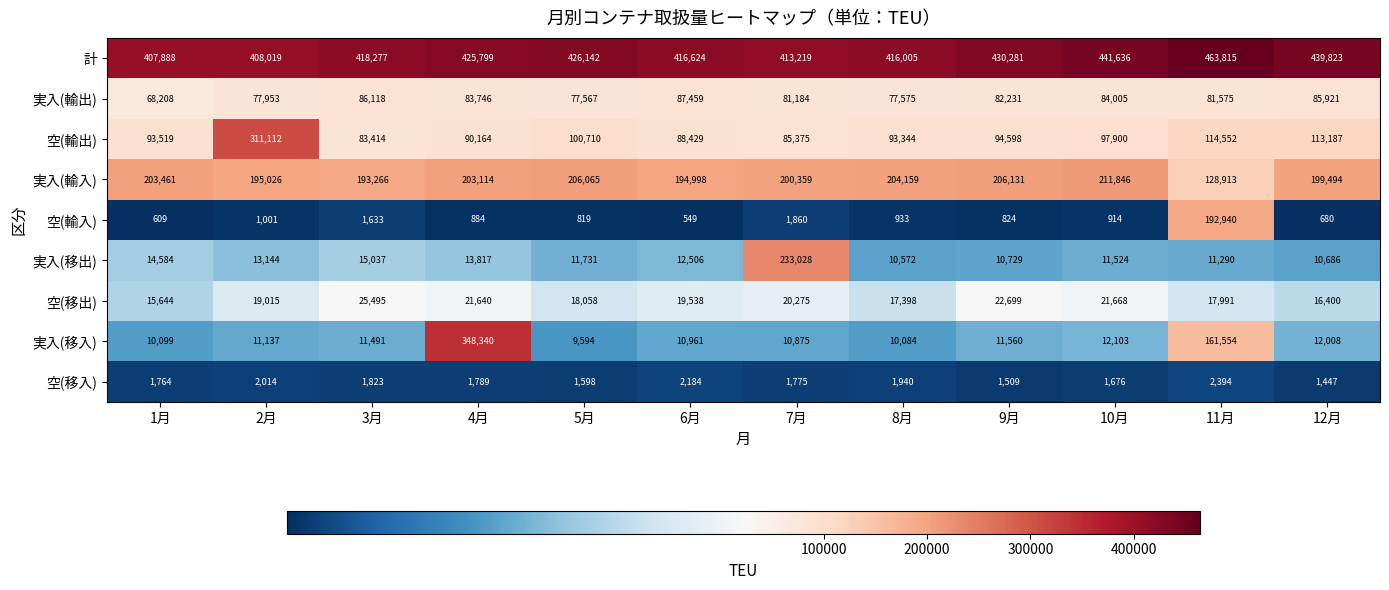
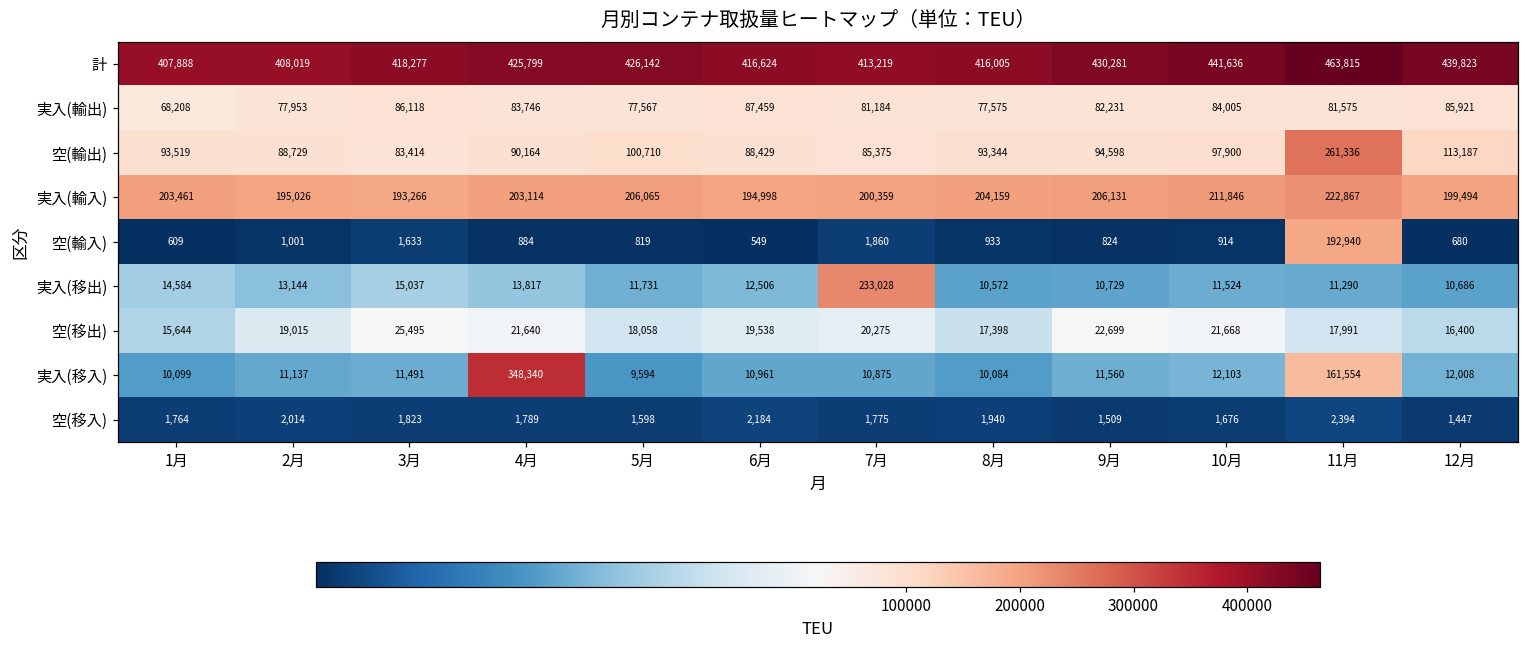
  {
    "計": {
      "1月": "407,888",
      "2月": "408,019",
      "3月": "418,277",
      "4月": "425,799",
      "5月": "426,142",
      "6月": "416,624",
      "7月": "413,219",
      "8月": "416,005",
      "9月": "430,281",
      "10月": "441,636",
      "11月": "463,815",
      "12月": "439,823"
    },
    "実入(輸出)": {
      "1月": "68,208",
      "2月": "77,953",
      "3月": "86,118",
      "4月": "83,746",
      "5月": "77,567",
      "6月": "87,459",
      "7月": "81,184",
      "8月": "77,575",
      "9月": "82,231",
      "10月": "84,005",
      "11月": "81,575",
      "12月": "85,921"
    },
    "空(輸出)": {
      "1月": "93,519",
-     "2月": "311,112",
+     "2月": "88,729",
      "3月": "83,414",
      "4月": "90,164",
      "5月": "100,710",
      "6月": "88,429",
      "7月": "85,375",
      "8月": "93,344",
      "9月": "94,598",
      "10月": "97,900",
-     "11月": "114,552",
+     "11月": "261,336",
      "12月": "113,187"
    },
    "実入(輸入)": {
      "1月": "203,461",
      "2月": "195,026",
      "3月": "193,266",
      "4月": "203,114",
      "5月": "206,065",
      "6月": "194,998",
      "7月": "200,359",
      "8月": "204,159",
      "9月": "206,131",
      "10月": "211,846",
-     "11月": "128,913",
+     "11月": "222,867",
      "12月": "199,494"
    },
    "空(輸入)": {
      "1月": "609",
      "2月": "1,001",
      "3月": "1,633",
      "4月": "884",
      "5月": "819",
      "6月": "549",
      "7月": "1,860",
      "8月": "933",
      "9月": "824",
      "10月": "914",
      "11月": "192,940",
      "12月": "680"
    },
    "実入(移出)": {
      "1月": "14,584",
      "2月": "13,144",
      "3月": "15,037",
      "4月": "13,817",
      "5月": "11,731",
      "6月": "12,506",
      "7月": "233,028",
      "8月": "10,572",
      "9月": "10,729",
      "10月": "11,524",
      "11月": "11,290",
      "12月": "10,686"
    },
    "空(移出)": {
      "1月": "15,644",
      "2月": "19,015",
      "3月": "25,495",
      "4月": "21,640",
      "5月": "18,058",
      "6月": "19,538",
      "7月": "20,275",
      "8月": "17,398",
      "9月": "22,699",
      "10月": "21,668",
      "11月": "17,991",
      "12月": "16,400"
    },
    "実入(移入)": {
      "1月": "10,099",
      "2月": "11,137",
      "3月": "11,491",
      "4月": "348,340",
      "5月": "9,594",
      "6月": "10,961",
      "7月": "10,875",
      "8月": "10,084",
      "9月": "11,560",
      "10月": "12,103",
      "11月": "161,554",
      "12月": "12,008"
    },
    "空(移入)": {
      "1月": "1,764",
      "2月": "2,014",
      "3月": "1,823",
      "4月": "1,789",
      "5月": "1,598",
      "6月": "2,184",
      "7月": "1,775",
      "8月": "1,940",
      "9月": "1,509",
      "10月": "1,676",
      "11月": "2,394",
      "12月": "1,447"
    }
  }
